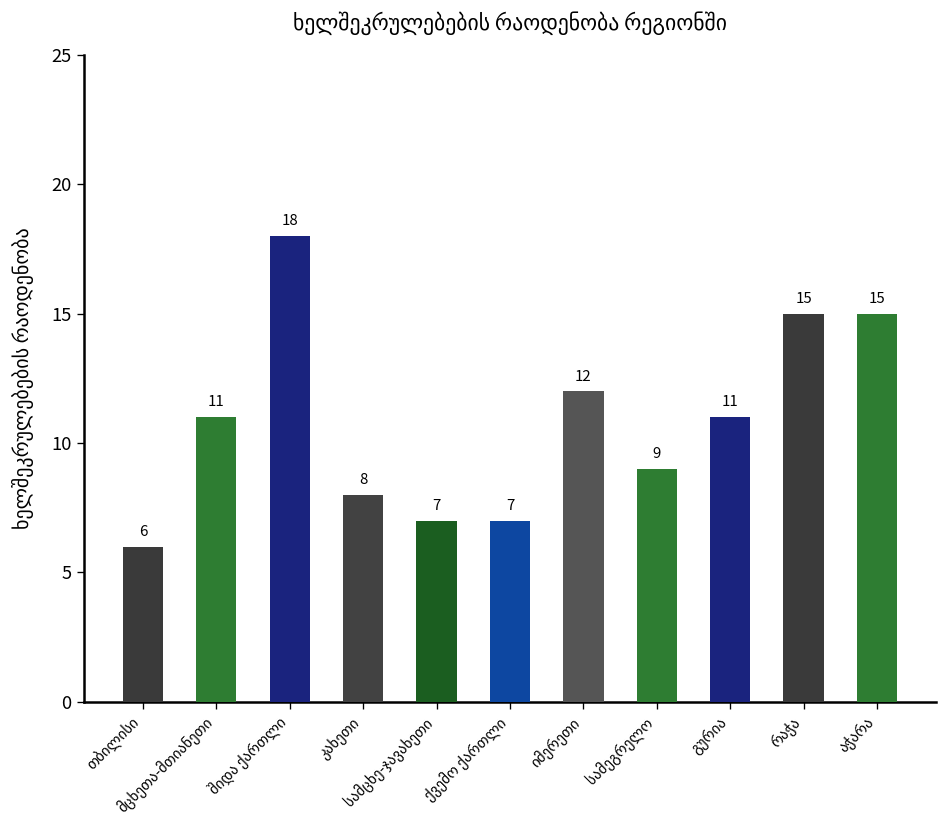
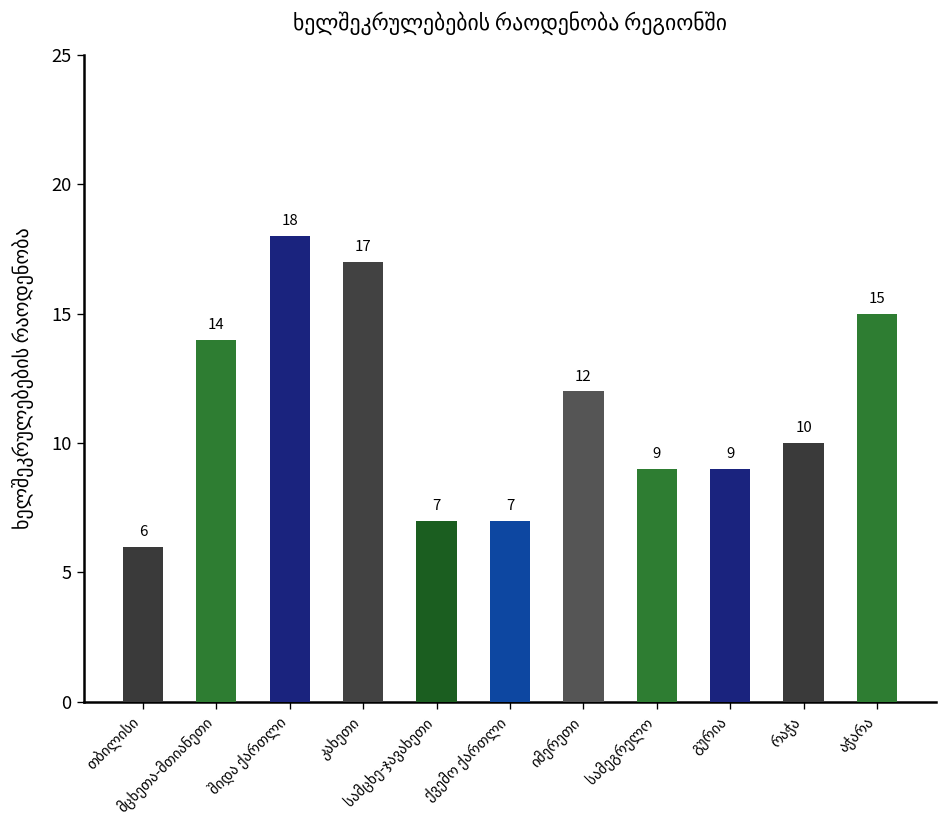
  {
    "თბილისი": 6,
-   "მცხეთა-მთიანეთი": 11,
+   "მცხეთა-მთიანეთი": 14,
    "შიდა ქართლი": 18,
-   "კახეთი": 8,
+   "კახეთი": 17,
    "სამცხე-ჯავახეთი": 7,
    "ქვემო ქართლი": 7,
    "იმერეთი": 12,
    "სამეგრელო": 9,
-   "გურია": 11,
-   "რაჭა": 15,
+   "გურია": 9,
+   "რაჭა": 10,
    "აჭარა": 15
  }
